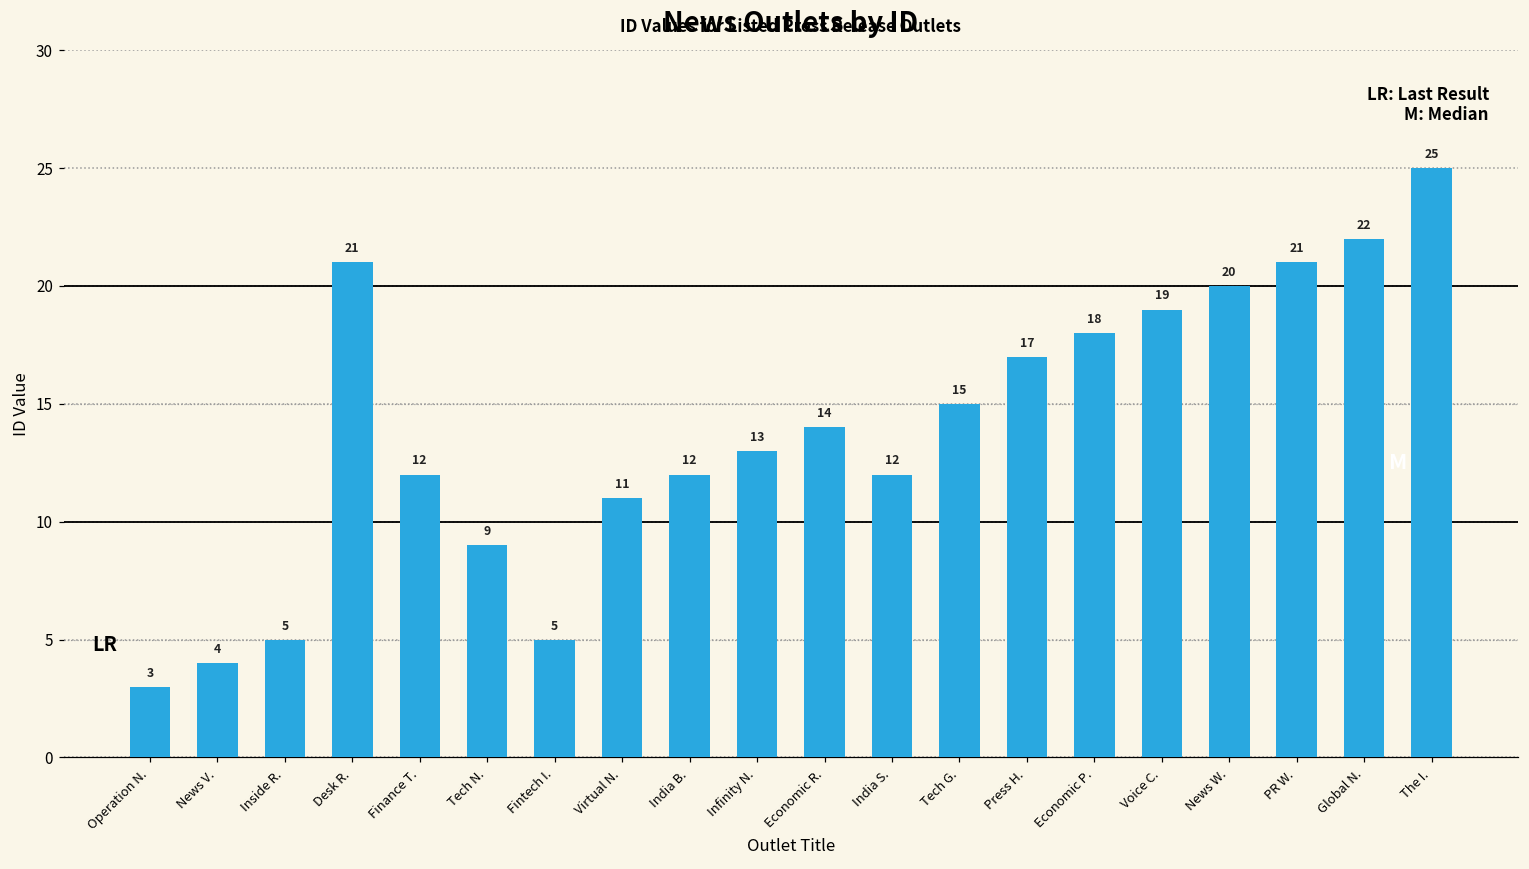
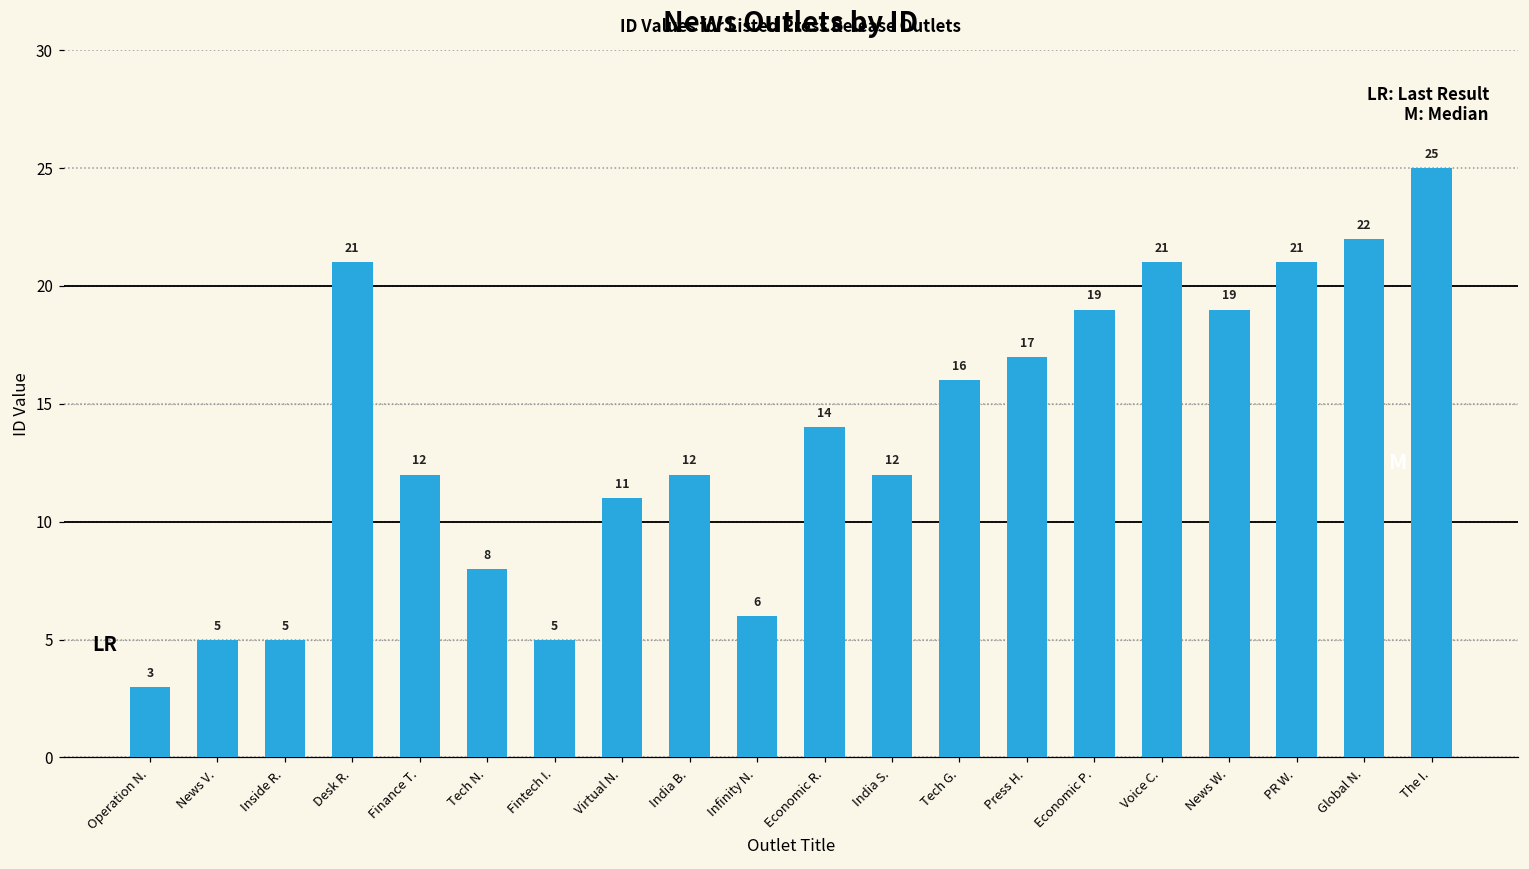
  {
    "Operation N.": 3,
-   "News V.": 4,
+   "News V.": 5,
    "Inside R.": 5,
    "Desk R.": 21,
    "Finance T.": 12,
-   "Tech N.": 9,
+   "Tech N.": 8,
    "Fintech I.": 5,
    "Virtual N.": 11,
    "India B.": 12,
-   "Infinity N.": 13,
+   "Infinity N.": 6,
    "Economic R.": 14,
    "India S.": 12,
-   "Tech G.": 15,
+   "Tech G.": 16,
    "Press H.": 17,
-   "Economic P.": 18,
-   "Voice C.": 19,
-   "News W.": 20,
+   "Economic P.": 19,
+   "Voice C.": 21,
+   "News W.": 19,
    "PR W.": 21,
    "Global N.": 22,
    "The I.": 25
  }
